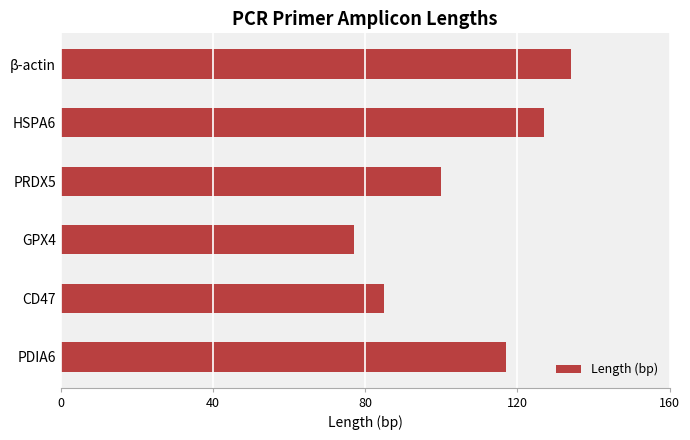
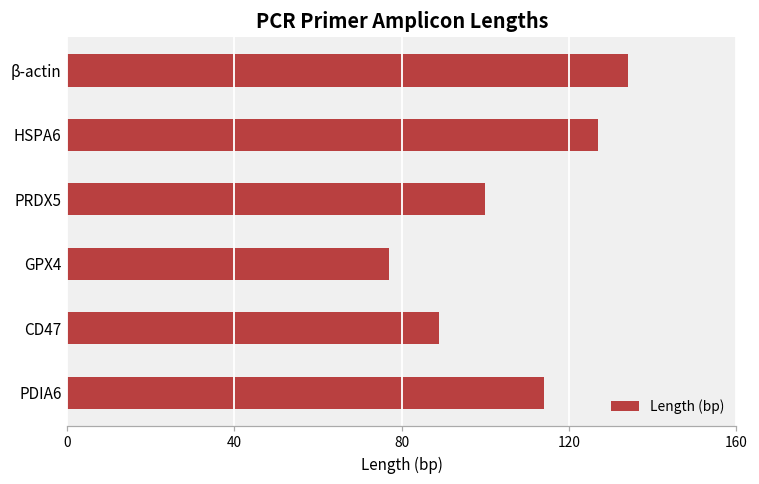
  {
    "β-actin": 134,
    "HSPA6": 127,
    "PRDX5": 100,
    "GPX4": 77,
-   "CD47": 85,
-   "PDIA6": 117
+   "CD47": 89,
+   "PDIA6": 114
  }
